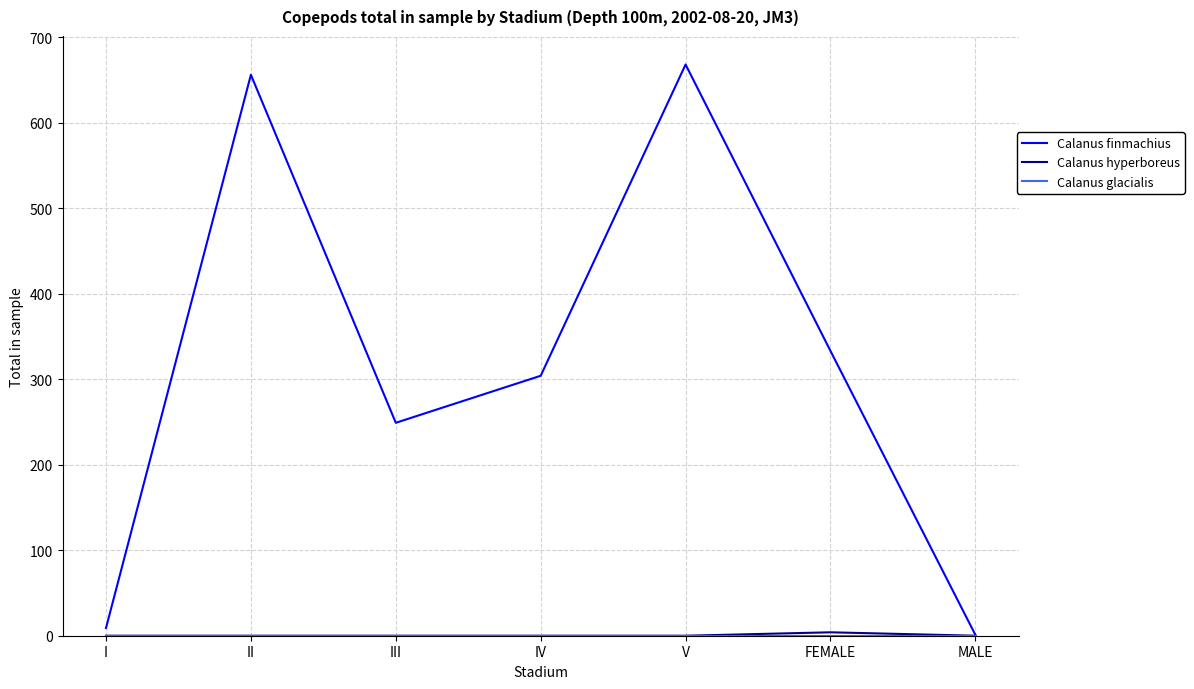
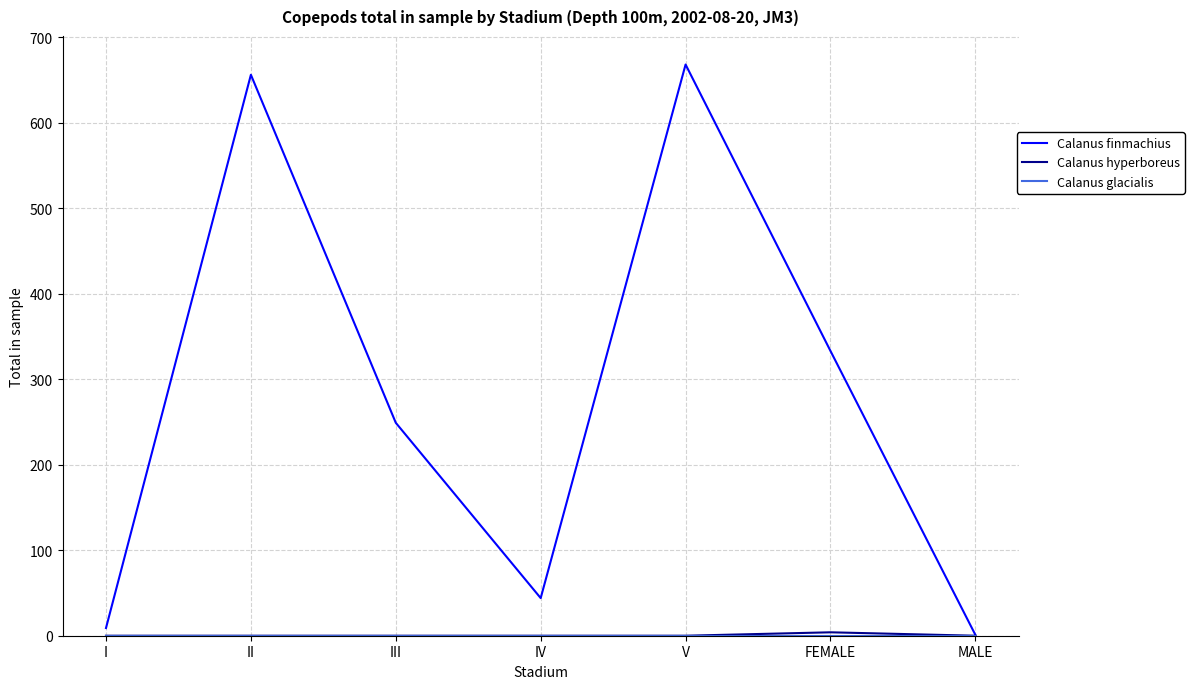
  {
    "Calanus finmachius": {
      "I": 10,
      "II": 660,
      "III": 250,
-     "IV": 300,
+     "IV": 40,
      "V": 670,
      "FEMALE": 330
    },
    "Calanus hyperboreus": {
      "FEMALE": 0
    },
    "Calanus glacialis": {
      "FEMALE": 0
    }
  }
